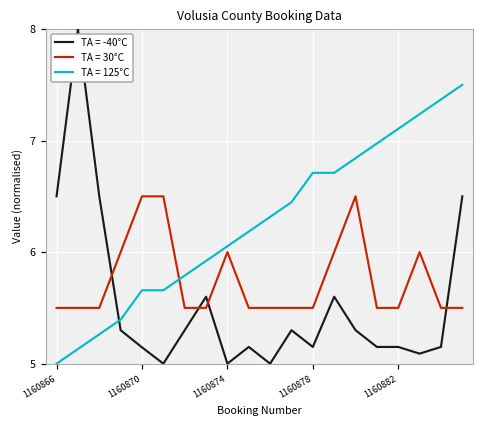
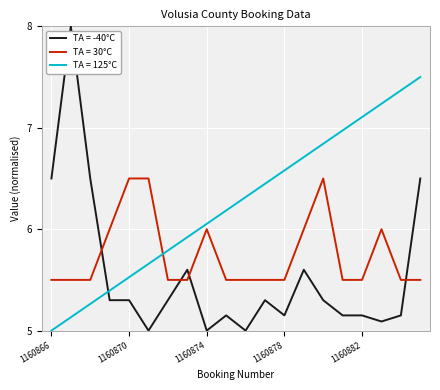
  {
    "TA = -40°C": {
      "1160866": 6.50,
-     "1160870": 5.15,
+     "1160870": 5.30,
      "1160874": 5.00,
      "1160878": 5.15,
      "1160882": 5.15
    },
    "TA = 30°C": {
      "1160866": 5.50,
      "1160870": 6.50,
      "1160874": 6.00,
      "1160878": 5.50,
      "1160882": 5.50
    },
    "TA = 125°C": {
      "1160866": 5.00,
-     "1160870": 5.66,
+     "1160870": 5.53,
      "1160874": 6.05,
-     "1160878": 6.71,
+     "1160878": 6.58,
      "1160882": 7.11
    }
  }
